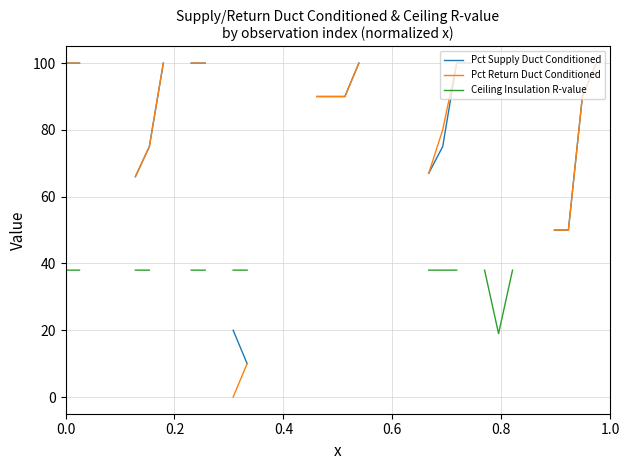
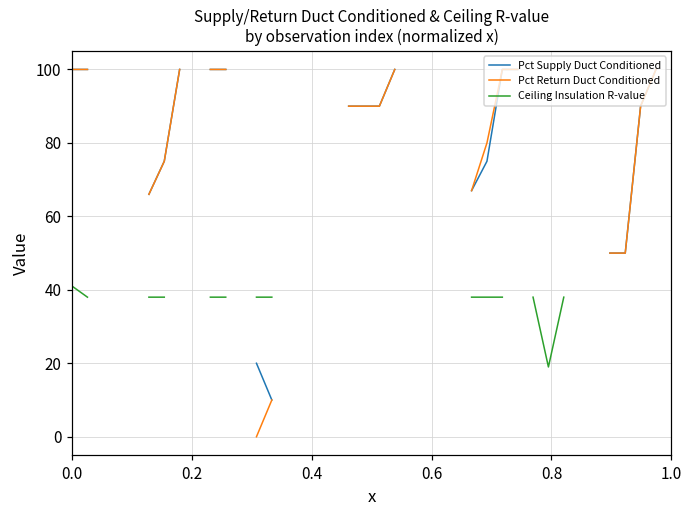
  {
    "Ceiling Insulation R-value": {
-     "0.0": 38
+     "0.0": 41
    }
  }
